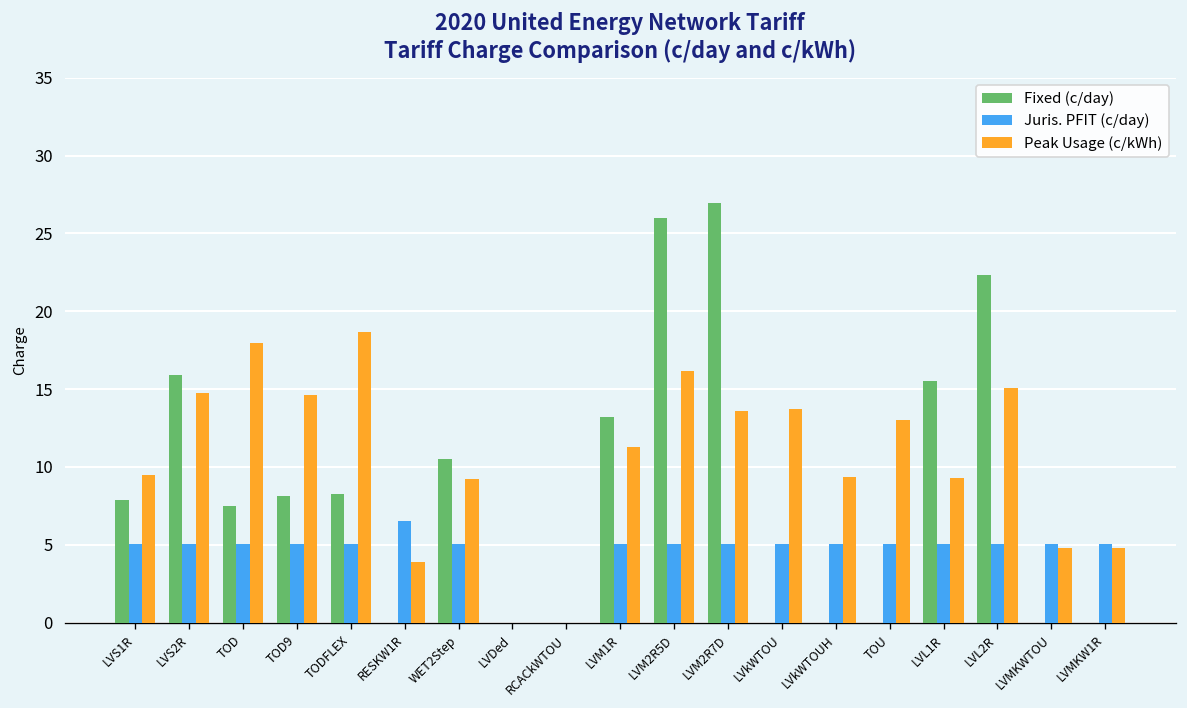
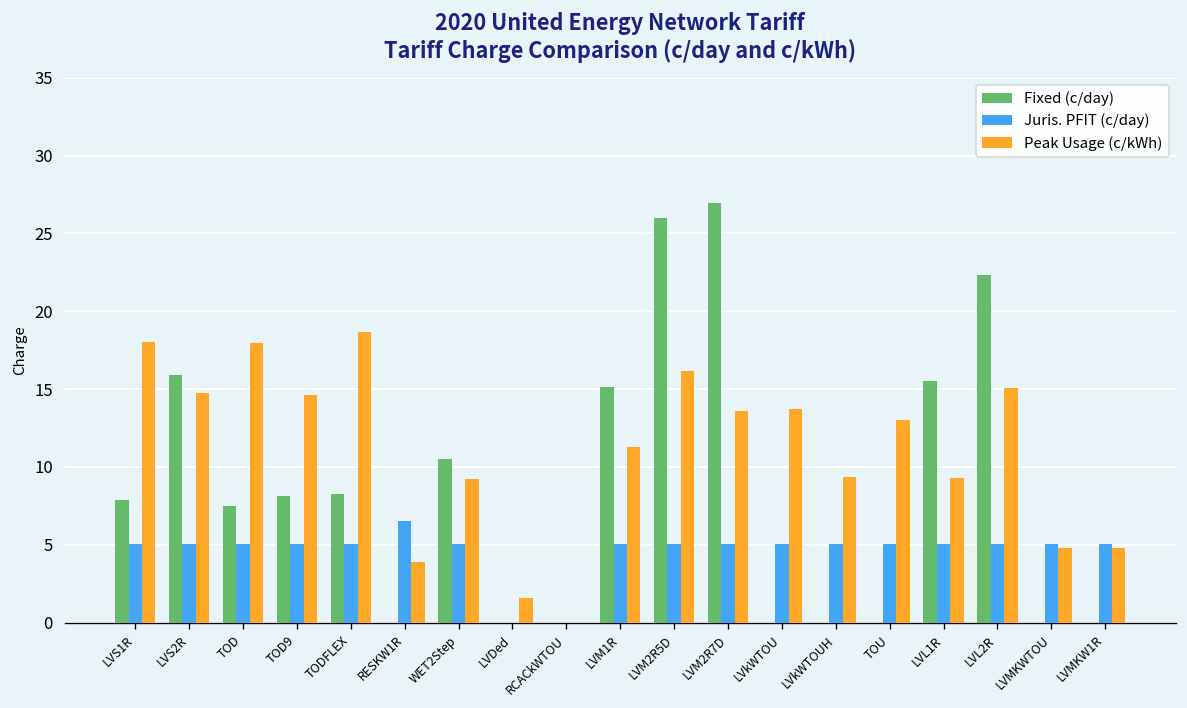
  {
    "Fixed (c/day)": {
      "LVS1R": 7.9,
      "LVS2R": 15.9,
      "TOD": 7.5,
      "TOD9": 8.2,
      "TODFLEX": 8.3,
      "RESKW1R": 0.0,
      "WET2Step": 10.5,
      "LVDed": 0.0,
      "RCACkWTOU": 0.0,
-     "LVM1R": 13.2,
+     "LVM1R": 15.2,
      "LVM2R5D": 26.0,
      "LVM2R7D": 27.0,
      "LVkWTOU": 0.0,
      "LVkWTOUH": 0.0,
      "TOU": 0.0,
      "LVL1R": 15.5,
      "LVL2R": 22.4,
      "LVMKWTOU": 0.0,
      "LVMKW1R": 0.0
    },
    "Juris. PFIT (c/day)": {
      "LVS1R": 5.1,
      "LVS2R": 5.1,
      "TOD": 5.1,
      "TOD9": 5.1,
      "TODFLEX": 5.1,
      "RESKW1R": 6.5,
      "WET2Step": 5.1,
      "LVDed": 0.0,
      "RCACkWTOU": 0.0,
      "LVM1R": 5.1,
      "LVM2R5D": 5.1,
      "LVM2R7D": 5.1,
      "LVkWTOU": 5.1,
      "LVkWTOUH": 5.1,
      "TOU": 5.1,
      "LVL1R": 5.1,
      "LVL2R": 5.1,
      "LVMKWTOU": 5.1,
      "LVMKW1R": 5.1
    },
    "Peak Usage (c/kWh)": {
-     "LVS1R": 9.5,
+     "LVS1R": 18.0,
      "LVS2R": 14.8,
      "TOD": 18.0,
      "TOD9": 14.7,
      "TODFLEX": 18.7,
      "RESKW1R": 3.9,
      "WET2Step": 9.2,
-     "LVDed": 0.0,
+     "LVDed": 1.6,
      "RCACkWTOU": 0.0,
      "LVM1R": 11.3,
      "LVM2R5D": 16.1,
      "LVM2R7D": 13.6,
      "LVkWTOU": 13.7,
      "LVkWTOUH": 9.4,
      "TOU": 13.0,
      "LVL1R": 9.3,
      "LVL2R": 15.1,
      "LVMKWTOU": 4.8,
      "LVMKW1R": 4.8
    }
  }
